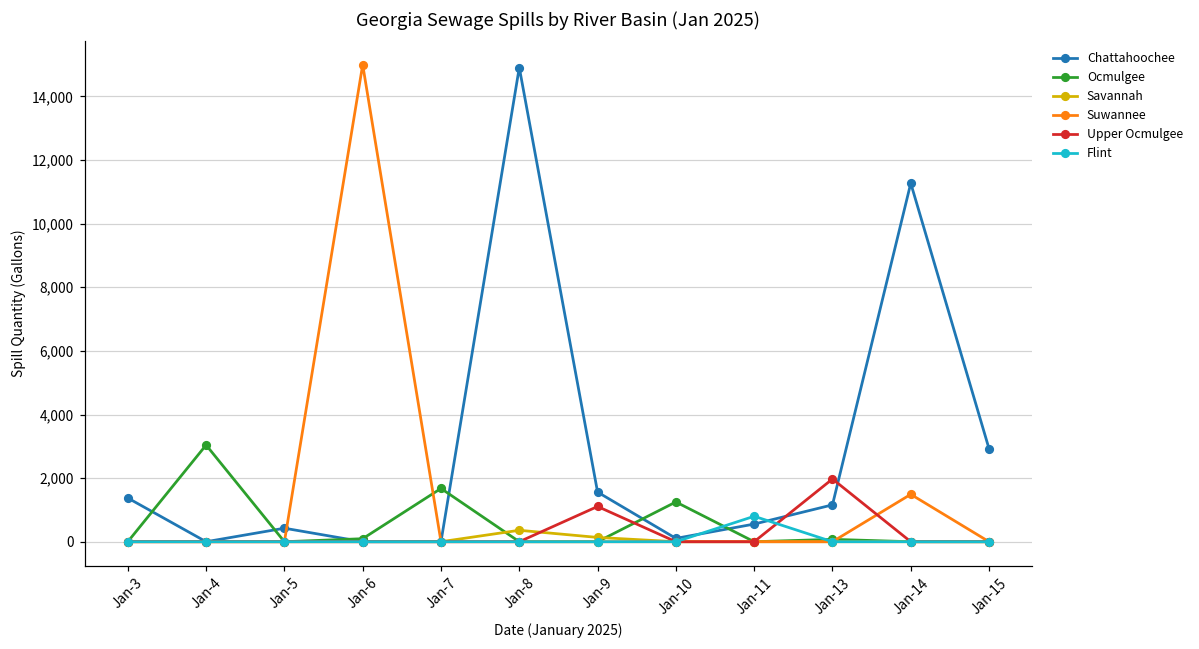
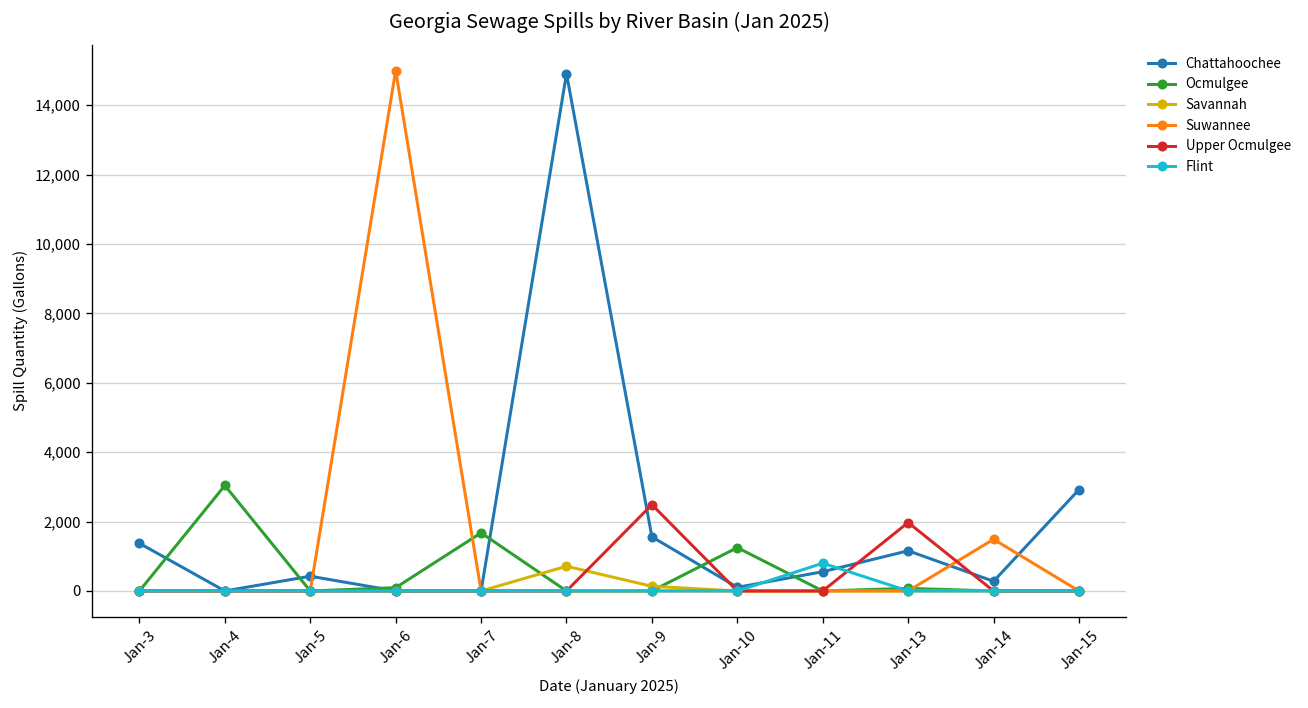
  {
    "Chattahoochee": {
      "Jan-3": "1,400",
      "Jan-5": "400",
      "Jan-8": "14,900",
      "Jan-9": "1,600",
      "Jan-10": "100",
      "Jan-11": "600",
      "Jan-13": "1,200",
-     "Jan-14": "11,300",
+     "Jan-14": "300",
      "Jan-15": "2,900"
    },
    "Ocmulgee": {
      "Jan-4": "3,000",
      "Jan-6": "100",
      "Jan-7": "1,700",
      "Jan-10": "1,300"
    },
    "Savannah": {
-     "Jan-8": "400",
+     "Jan-8": "700",
      "Jan-9": "100"
    },
    "Suwannee": {
      "Jan-6": "15,000",
      "Jan-14": "1,500"
    },
    "Upper Ocmulgee": {
-     "Jan-9": "1,100",
+     "Jan-9": "2,500",
      "Jan-13": "2,000"
    },
    "Flint": {
      "Jan-11": "800"
    }
  }
